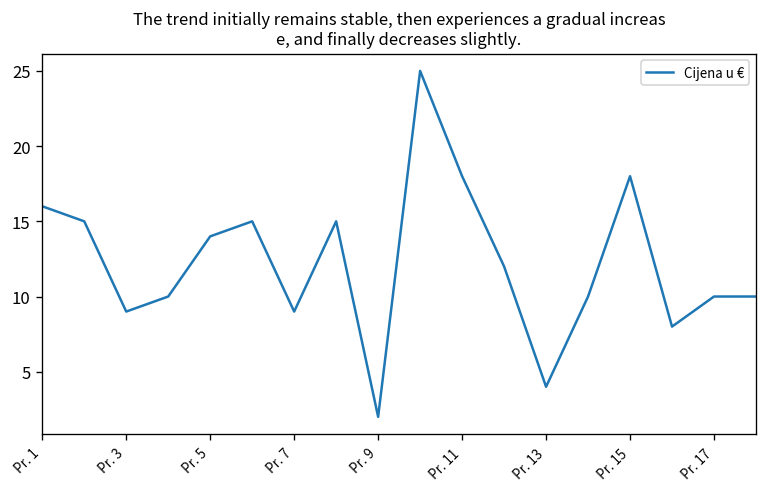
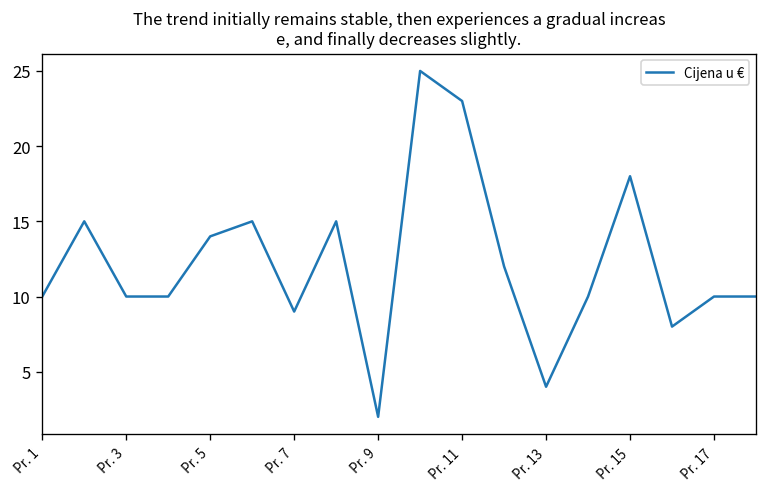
  {
-   "Pr. 1": 16,
-   "Pr. 3": 9,
+   "Pr. 1": 10,
+   "Pr. 3": 10,
    "Pr. 5": 14,
    "Pr. 7": 9,
    "Pr. 9": 2,
-   "Pr. 11": 18,
+   "Pr. 11": 23,
    "Pr. 13": 4,
    "Pr. 15": 18,
    "Pr. 17": 10
  }
